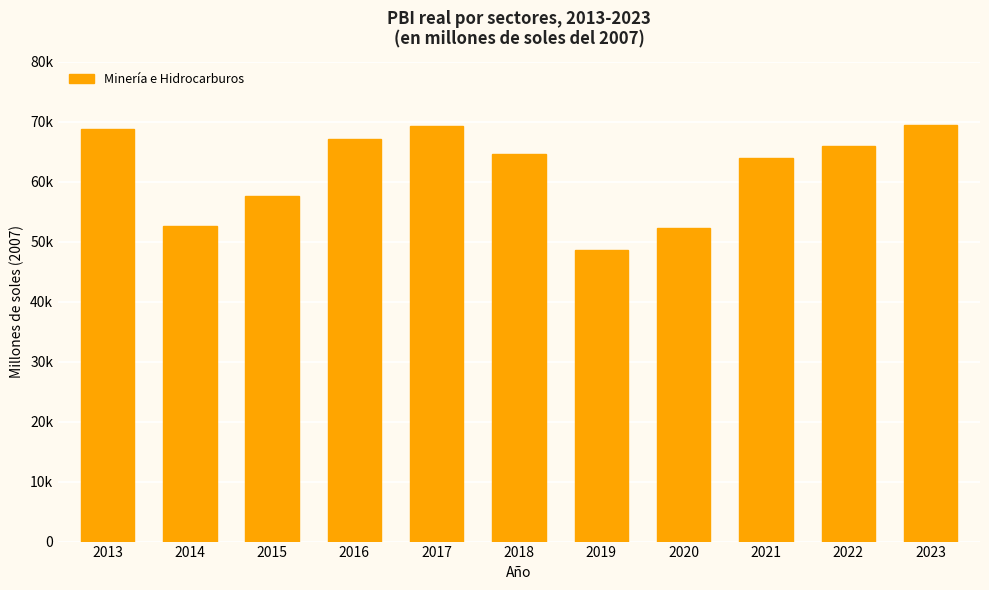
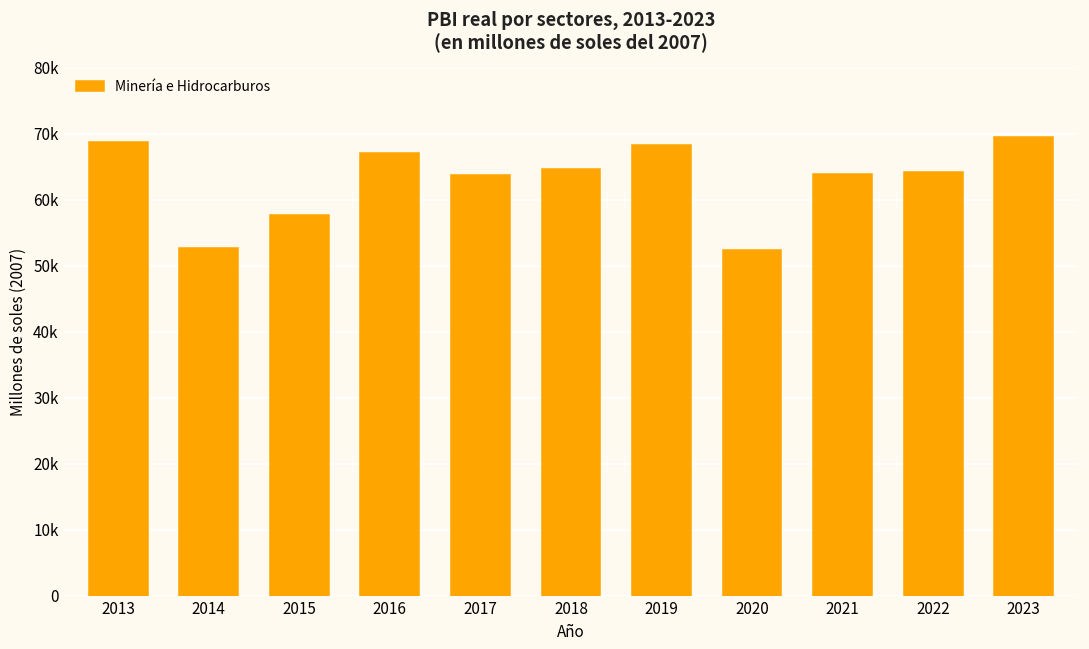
  {
    "2013": 69000,
    "2014": 53000,
    "2015": 58000,
    "2016": 67000,
-   "2017": 69000,
+   "2017": 64000,
    "2018": 65000,
-   "2019": 49000,
+   "2019": 68000,
    "2020": 52000,
    "2021": 64000,
-   "2022": 66000,
+   "2022": 64000,
    "2023": 69000
  }
